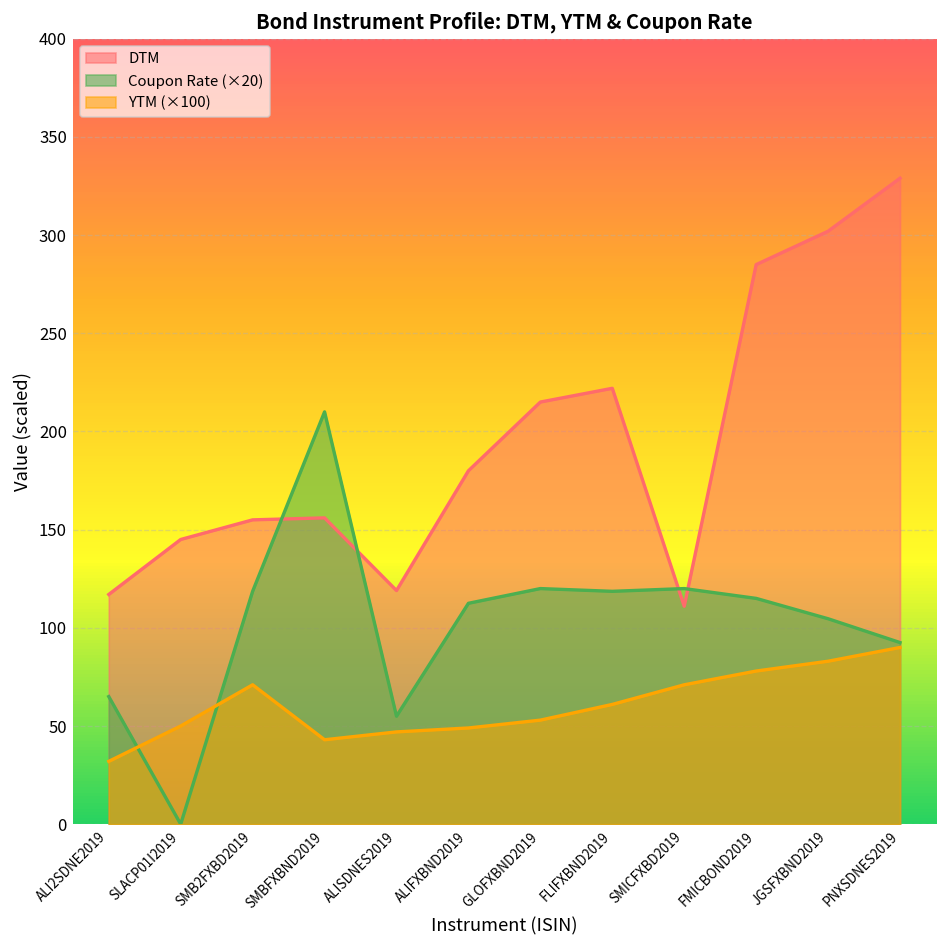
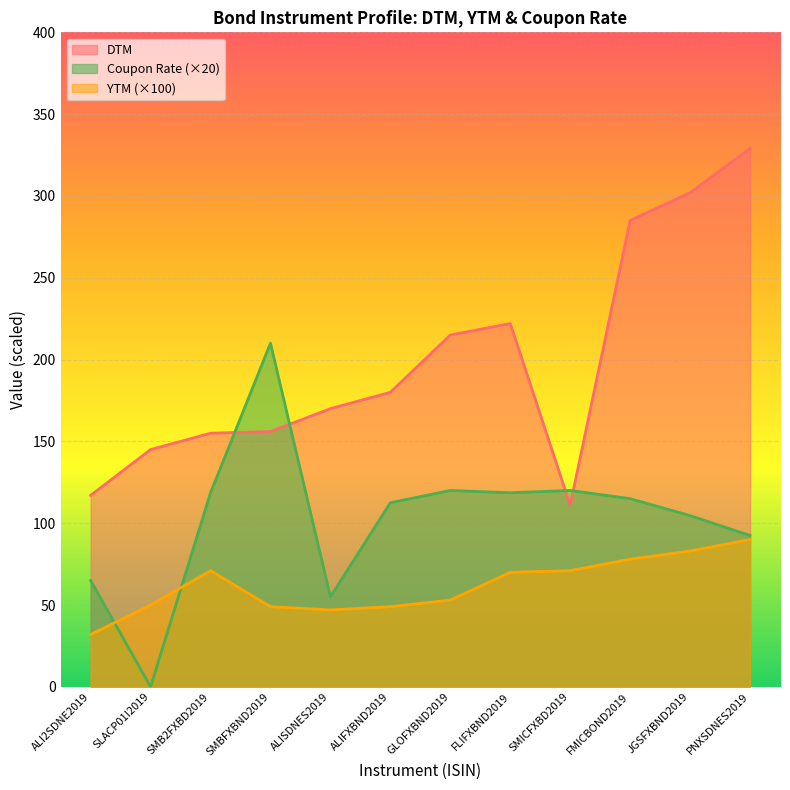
  {
    "DTM": {
      "ALI2SDNE2019": 117,
      "SLACP01I2019": 145,
      "SMB2FXBD2019": 155,
      "SMBFXBND2019": 156,
-     "ALISDNES2019": 119,
+     "ALISDNES2019": 170,
      "ALIFXBND2019": 180,
      "GLOFXBND2019": 215,
      "FLIFXBND2019": 222,
      "SMICFXBD2019": 111,
      "FMICBOND2019": 285,
      "JGSFXBND2019": 302,
      "PNXSDNES2019": 329
    },
    "Coupon Rate (×20)": {
      "ALI2SDNE2019": 65,
      "SLACP01I2019": 0,
      "SMB2FXBD2019": 119,
      "SMBFXBND2019": 210,
      "ALISDNES2019": 55,
      "ALIFXBND2019": 113,
      "GLOFXBND2019": 120,
      "FLIFXBND2019": 119,
      "SMICFXBD2019": 120,
      "FMICBOND2019": 115,
      "JGSFXBND2019": 105,
      "PNXSDNES2019": 93
    },
    "YTM (×100)": {
      "ALI2SDNE2019": 32,
      "SLACP01I2019": 50,
      "SMB2FXBD2019": 71,
-     "SMBFXBND2019": 43,
+     "SMBFXBND2019": 49,
      "ALISDNES2019": 47,
      "ALIFXBND2019": 49,
      "GLOFXBND2019": 53,
-     "FLIFXBND2019": 61,
+     "FLIFXBND2019": 70,
      "SMICFXBD2019": 71,
      "FMICBOND2019": 78,
      "JGSFXBND2019": 83,
      "PNXSDNES2019": 90
    }
  }
